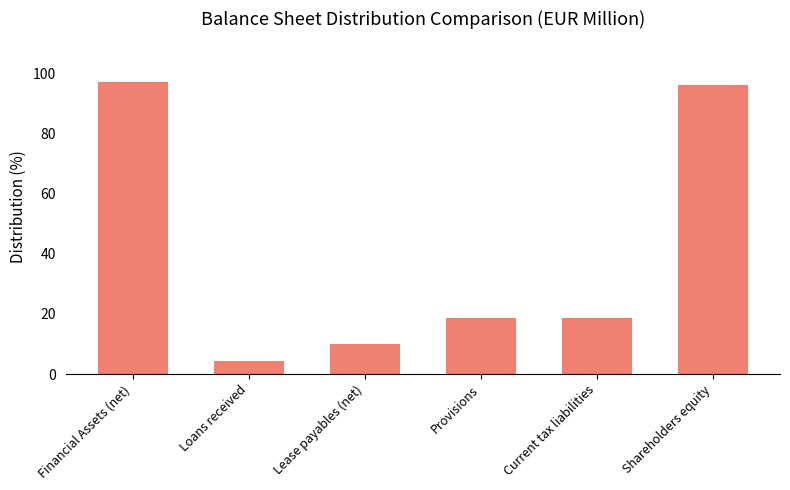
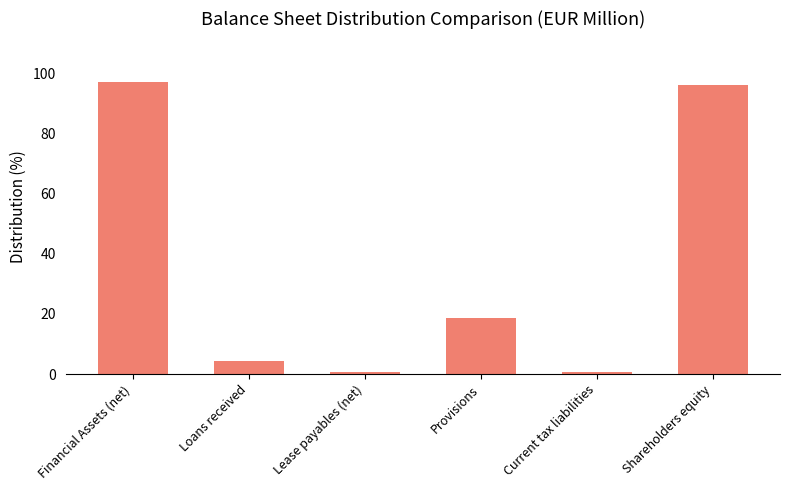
  {
    "Financial Assets (net)": 97,
    "Loans received": 4,
-   "Lease payables (net)": 10,
+   "Lease payables (net)": 1,
    "Provisions": 19,
-   "Current tax liabilities": 19,
+   "Current tax liabilities": 1,
    "Shareholders equity": 96
  }
